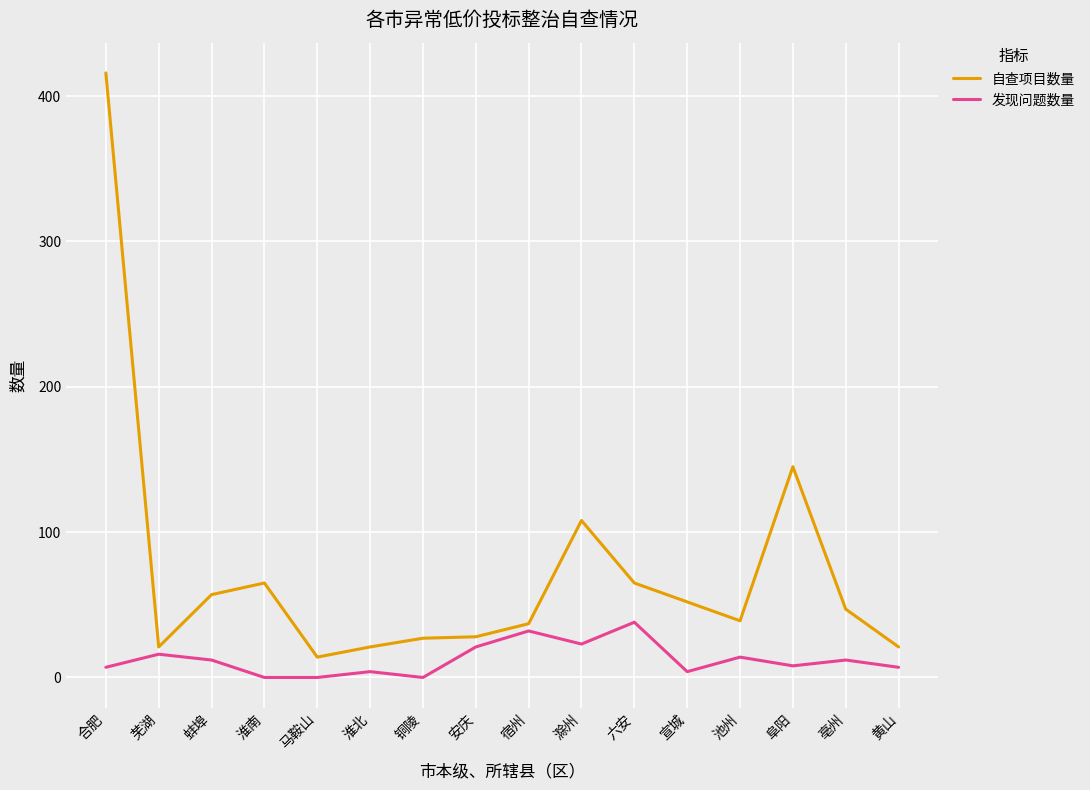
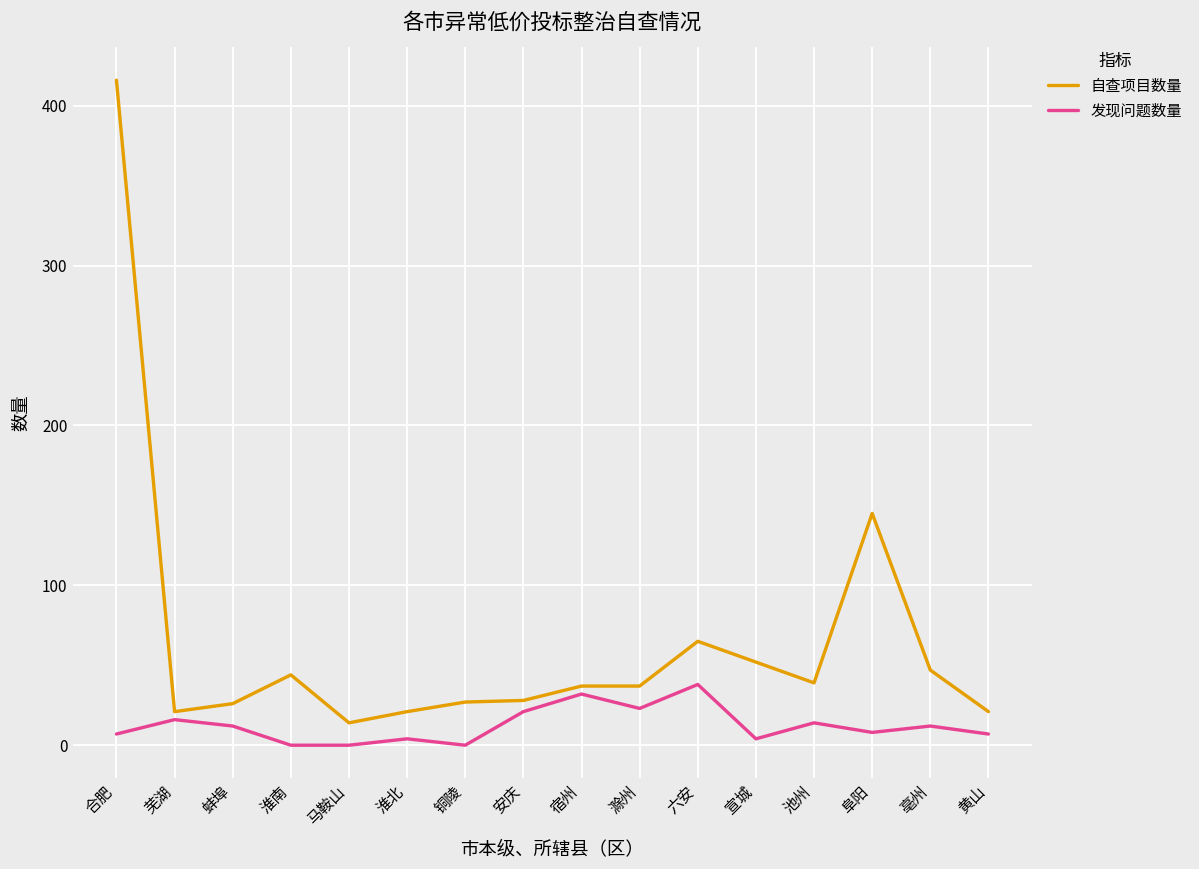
  {
    "自查项目数量": {
      "合肥": 416,
      "芜湖": 21,
-     "蚌埠": 57,
-     "淮南": 65,
+     "蚌埠": 26,
+     "淮南": 44,
      "马鞍山": 14,
      "淮北": 21,
      "铜陵": 27,
      "安庆": 28,
      "宿州": 37,
-     "滁州": 108,
+     "滁州": 37,
      "六安": 65,
      "宣城": 52,
      "池州": 39,
      "阜阳": 145,
      "亳州": 47,
      "黄山": 21
    },
    "发现问题数量": {
      "合肥": 7,
      "芜湖": 16,
      "蚌埠": 12,
      "淮南": 0,
      "马鞍山": 0,
      "淮北": 4,
      "铜陵": 0,
      "安庆": 21,
      "宿州": 32,
      "滁州": 23,
      "六安": 38,
      "宣城": 4,
      "池州": 14,
      "阜阳": 8,
      "亳州": 12,
      "黄山": 7
    }
  }
